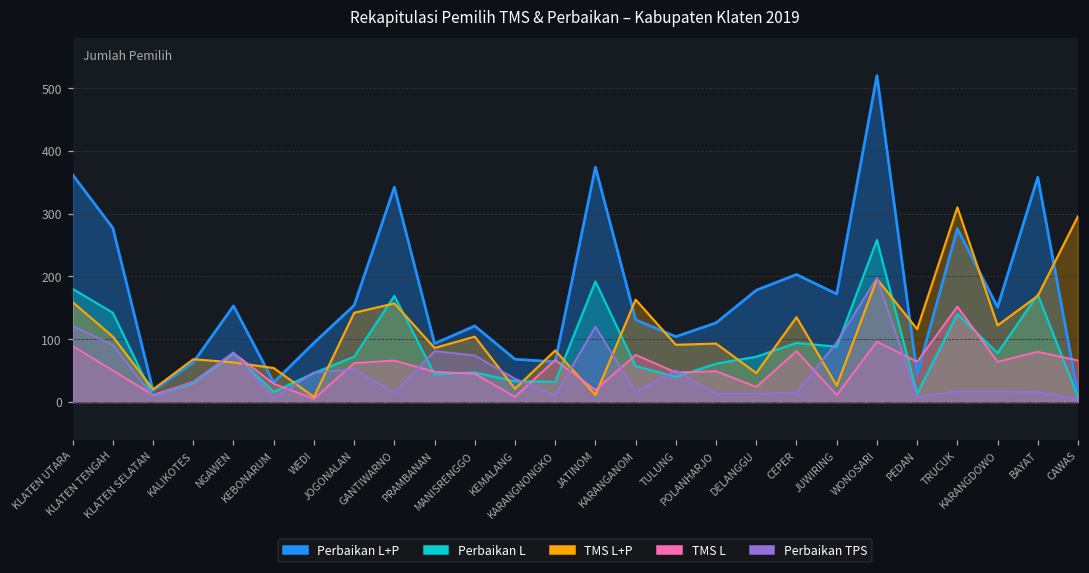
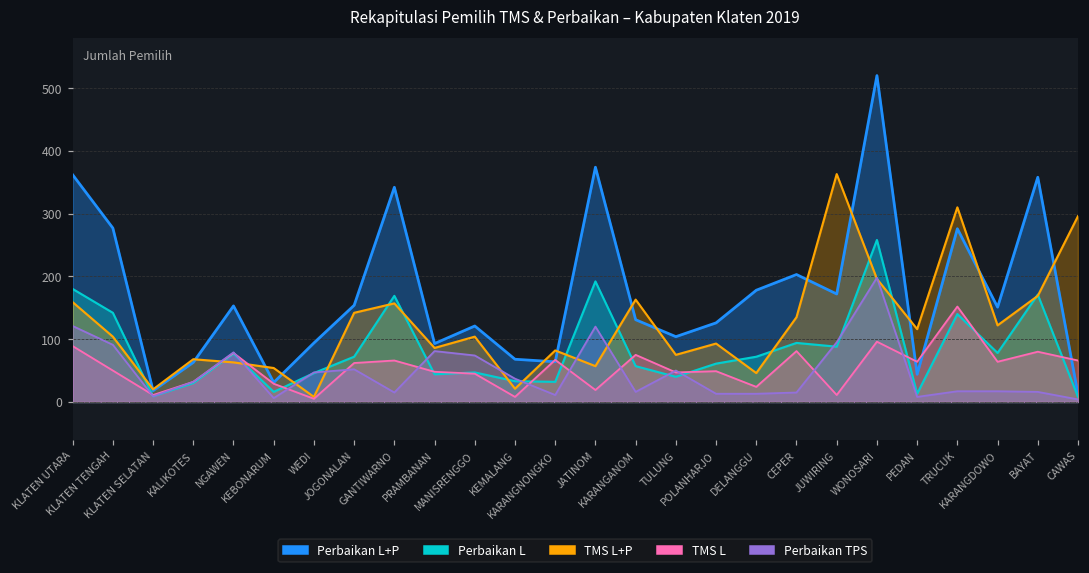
  {
    "TMS L+P": {
      "KLATEN UTARA": 160,
      "KLATEN TENGAH": 100,
      "KALIKOTES": 70,
      "NGAWEN": 60,
      "KEBONARUM": 50,
      "JOGONALAN": 140,
      "GANTIWARNO": 160,
      "PRAMBANAN": 90,
      "MANISRENGGO": 100,
      "KEMALANG": 20,
      "KARANGNONGKO": 80,
-     "JATINOM": 10,
+     "JATINOM": 60,
      "KARANGANOM": 160,
-     "TULUNG": 90,
+     "TULUNG": 80,
      "POLANHARJO": 90,
      "DELANGGU": 50,
      "CEPER": 140,
-     "JUWIRING": 30,
+     "JUWIRING": 360,
      "PEDAN": 120,
      "TRUCUK": 310,
      "KARANGDOWO": 120,
      "CAWAS": 300
    }
  }
